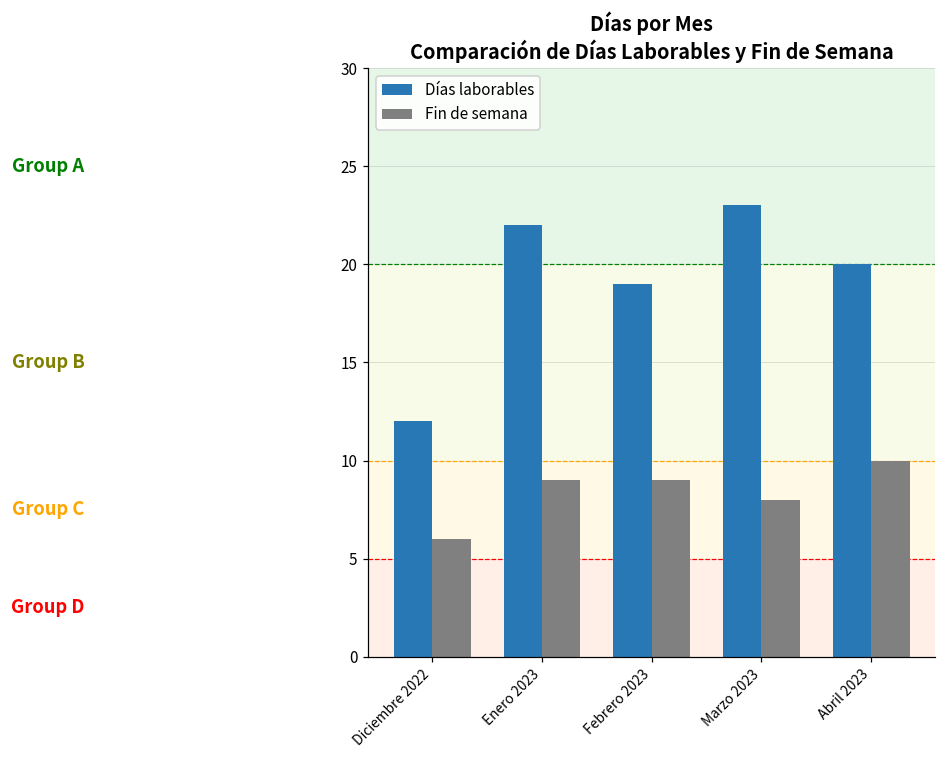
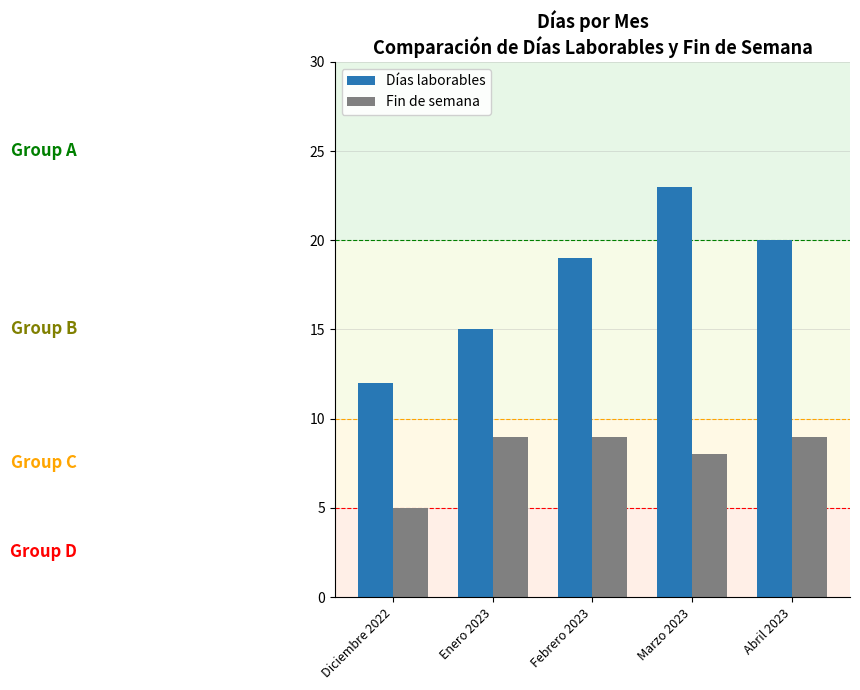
  {
    "Días laborables": {
      "Diciembre 2022": 12,
-     "Enero 2023": 22,
+     "Enero 2023": 15,
      "Febrero 2023": 19,
      "Marzo 2023": 23,
      "Abril 2023": 20
    },
    "Fin de semana": {
-     "Diciembre 2022": 6,
+     "Diciembre 2022": 5,
      "Enero 2023": 9,
      "Febrero 2023": 9,
      "Marzo 2023": 8,
-     "Abril 2023": 10
+     "Abril 2023": 9
    }
  }
